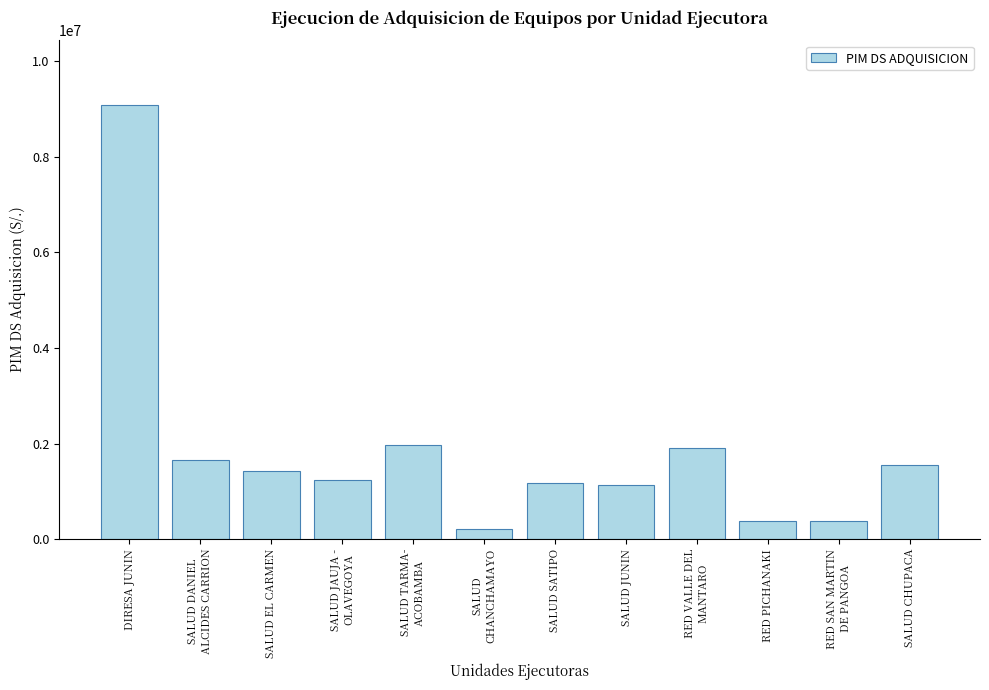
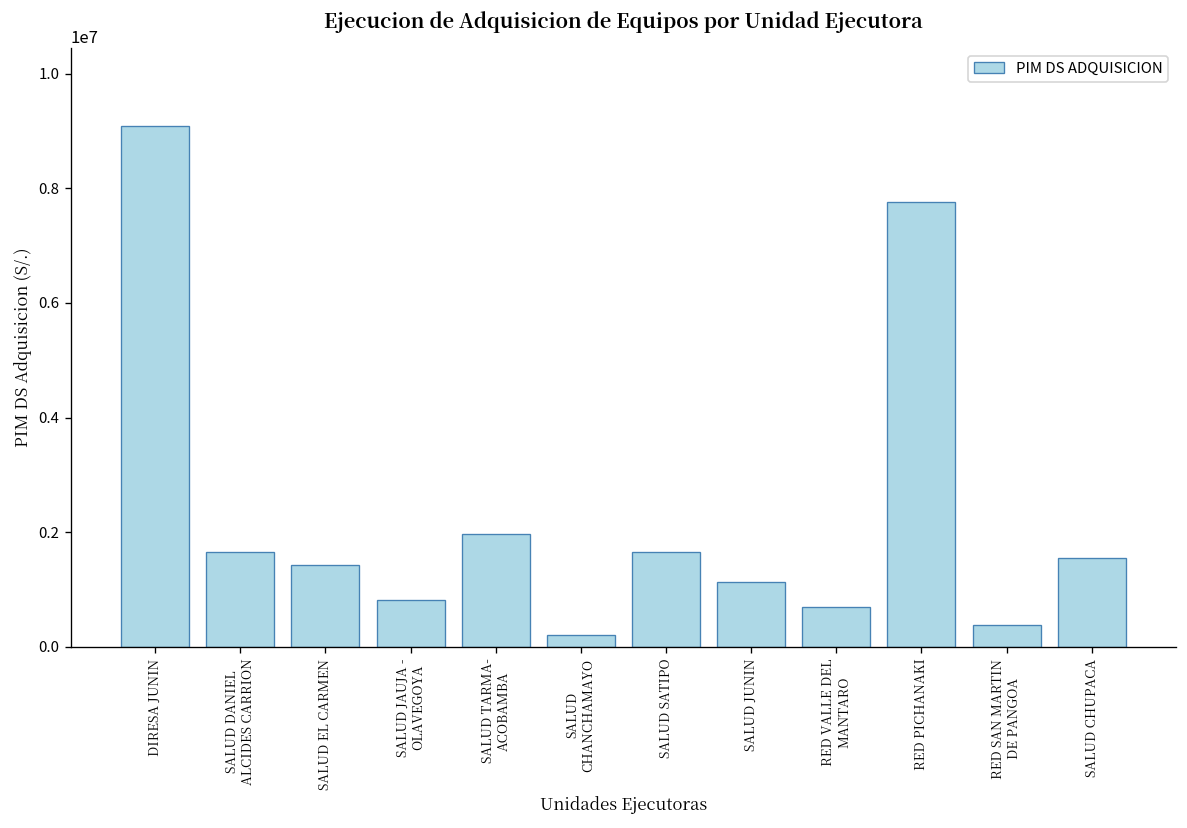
  {
    "DIRESA JUNIN": 9100000,
    "SALUD DANIEL ALCIDES CARRION": 1700000,
    "SALUD EL CARMEN": 1400000,
-   "SALUD JAUJA - OLAVEGOYA": 1200000,
+   "SALUD JAUJA - OLAVEGOYA": 800000,
    "SALUD TARMA- ACOBAMBA": 2000000,
    "SALUD CHANCHAMAYO": 200000,
-   "SALUD SATIPO": 1200000,
+   "SALUD SATIPO": 1700000,
    "SALUD JUNIN": 1100000,
-   "RED VALLE DEL MANTARO": 1900000,
-   "RED PICHANAKI": 400000,
+   "RED VALLE DEL MANTARO": 700000,
+   "RED PICHANAKI": 7800000,
    "RED SAN MARTIN DE PANGOA": 400000,
    "SALUD CHUPACA": 1600000
  }
